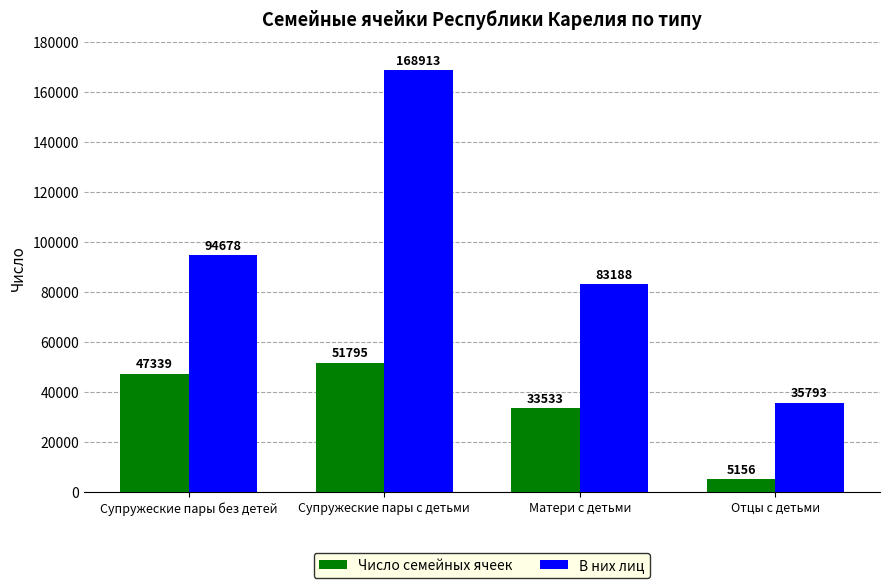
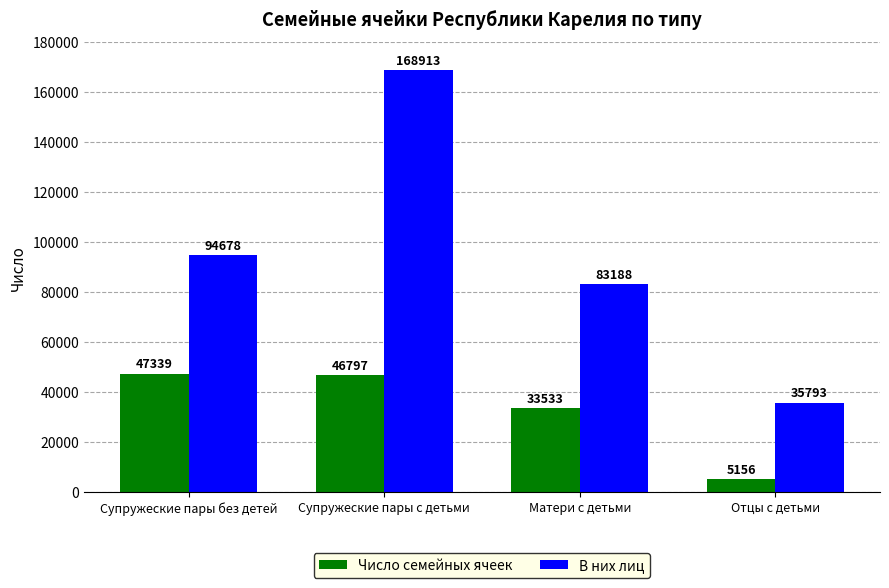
  {
    "Число семейных ячеек": {
      "Супружеские пары без детей": 47339,
-     "Супружеские пары с детьми": 51795,
+     "Супружеские пары с детьми": 46797,
      "Матери с детьми": 33533,
      "Отцы с детьми": 5156
    },
    "В них лиц": {
      "Супружеские пары без детей": 94678,
      "Супружеские пары с детьми": 168913,
      "Матери с детьми": 83188,
      "Отцы с детьми": 35793
    }
  }
